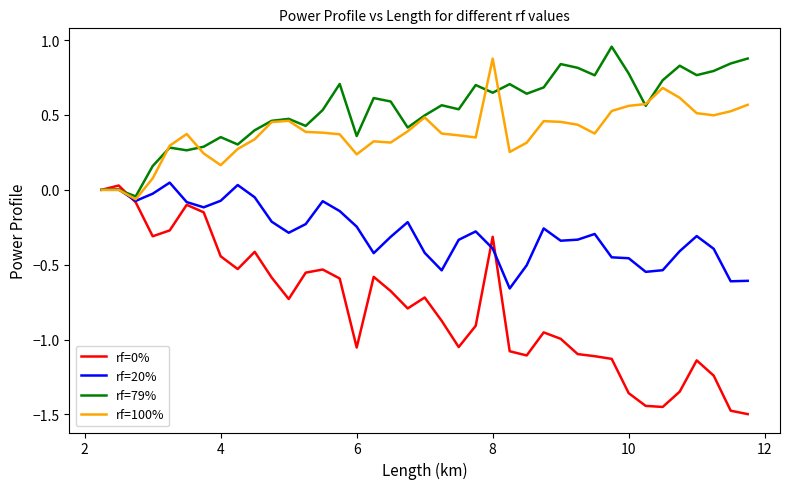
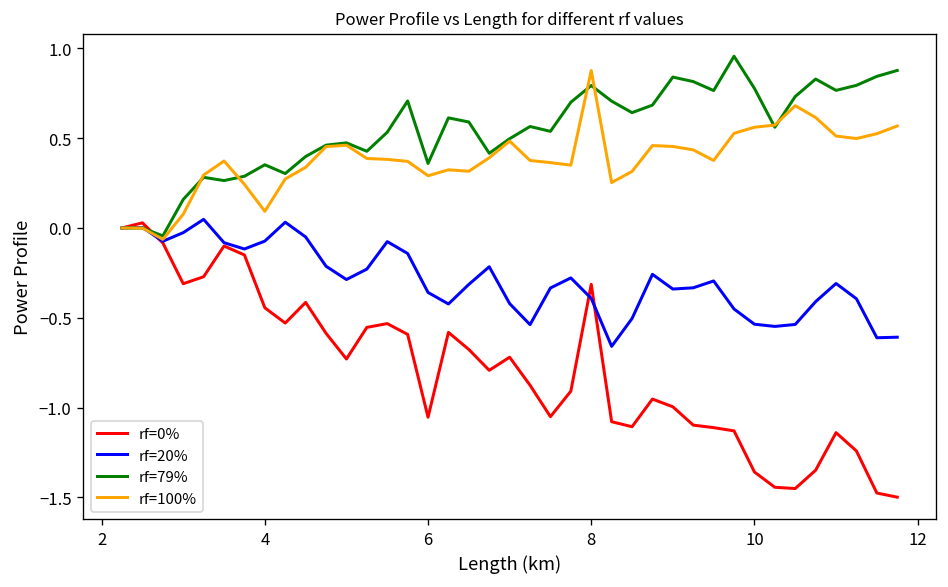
  {
    "rf=0%": {
      "4": -0.44,
      "6": -1.05,
      "8": -0.31,
      "10": -1.36
    },
    "rf=20%": {
      "4": -0.07,
-     "6": -0.25,
+     "6": -0.36,
      "8": -0.39,
-     "10": -0.46
+     "10": -0.54
    },
    "rf=79%": {
      "4": 0.35,
      "6": 0.36,
-     "8": 0.65,
+     "8": 0.79,
      "10": 0.78
    },
    "rf=100%": {
-     "4": 0.16,
-     "6": 0.24,
+     "4": 0.09,
+     "6": 0.29,
      "8": 0.88,
      "10": 0.56
    }
  }
